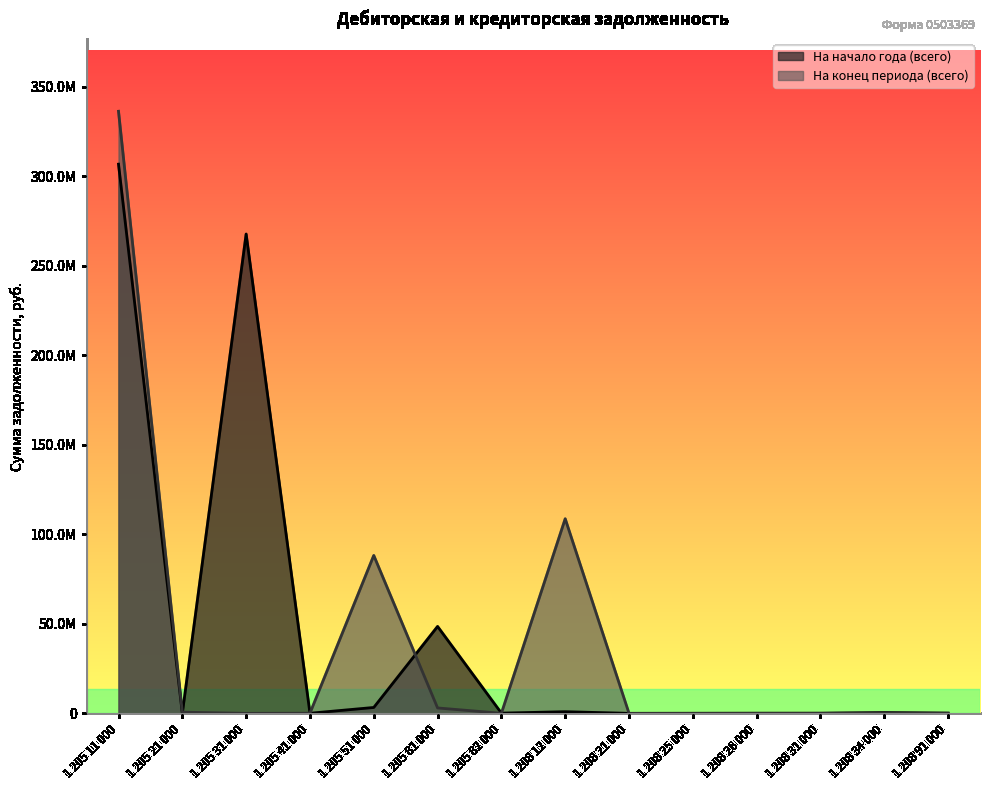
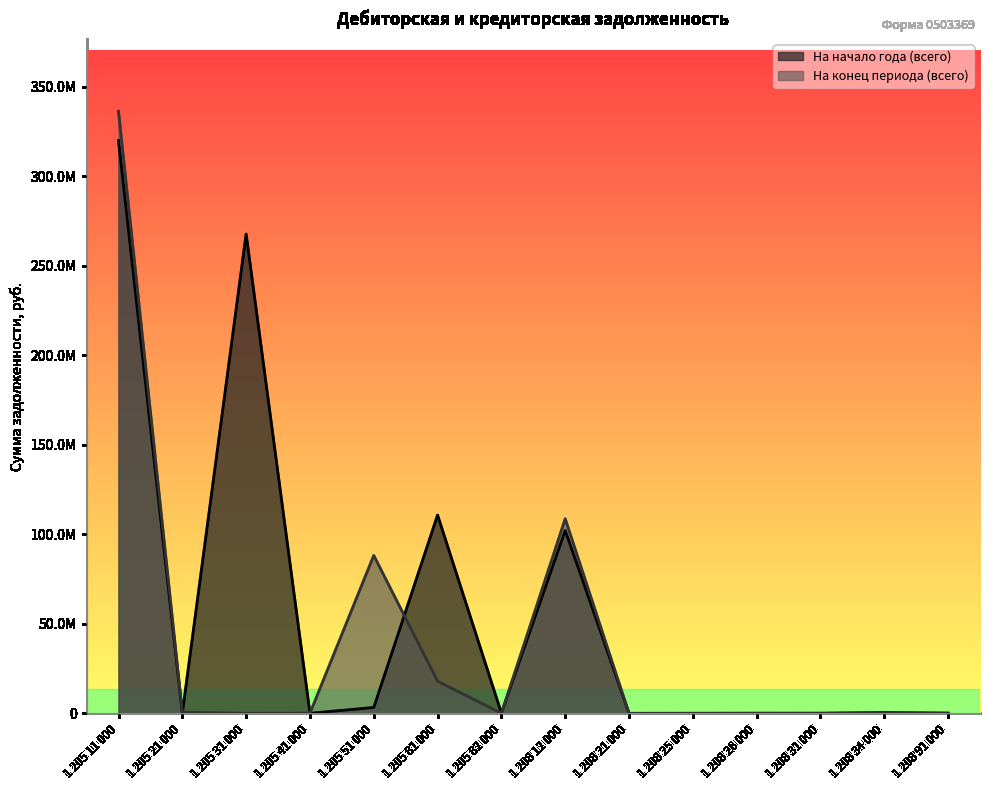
  {
    "На начало года (всего)": {
-     "1 205 11 000": 307000000,
+     "1 205 11 000": 320000000,
      "1 205 31 000": 268000000,
      "1 205 51 000": 3000000,
-     "1 205 81 000": 49000000,
-     "1 208 12 000": 1000000
+     "1 205 81 000": 111000000,
+     "1 208 12 000": 102000000
    },
    "На конец периода (всего)": {
      "1 205 11 000": 336000000,
      "1 205 31 000": 0,
      "1 205 51 000": 88000000,
-     "1 205 81 000": 3000000,
+     "1 205 81 000": 18000000,
      "1 208 12 000": 109000000
    }
  }
